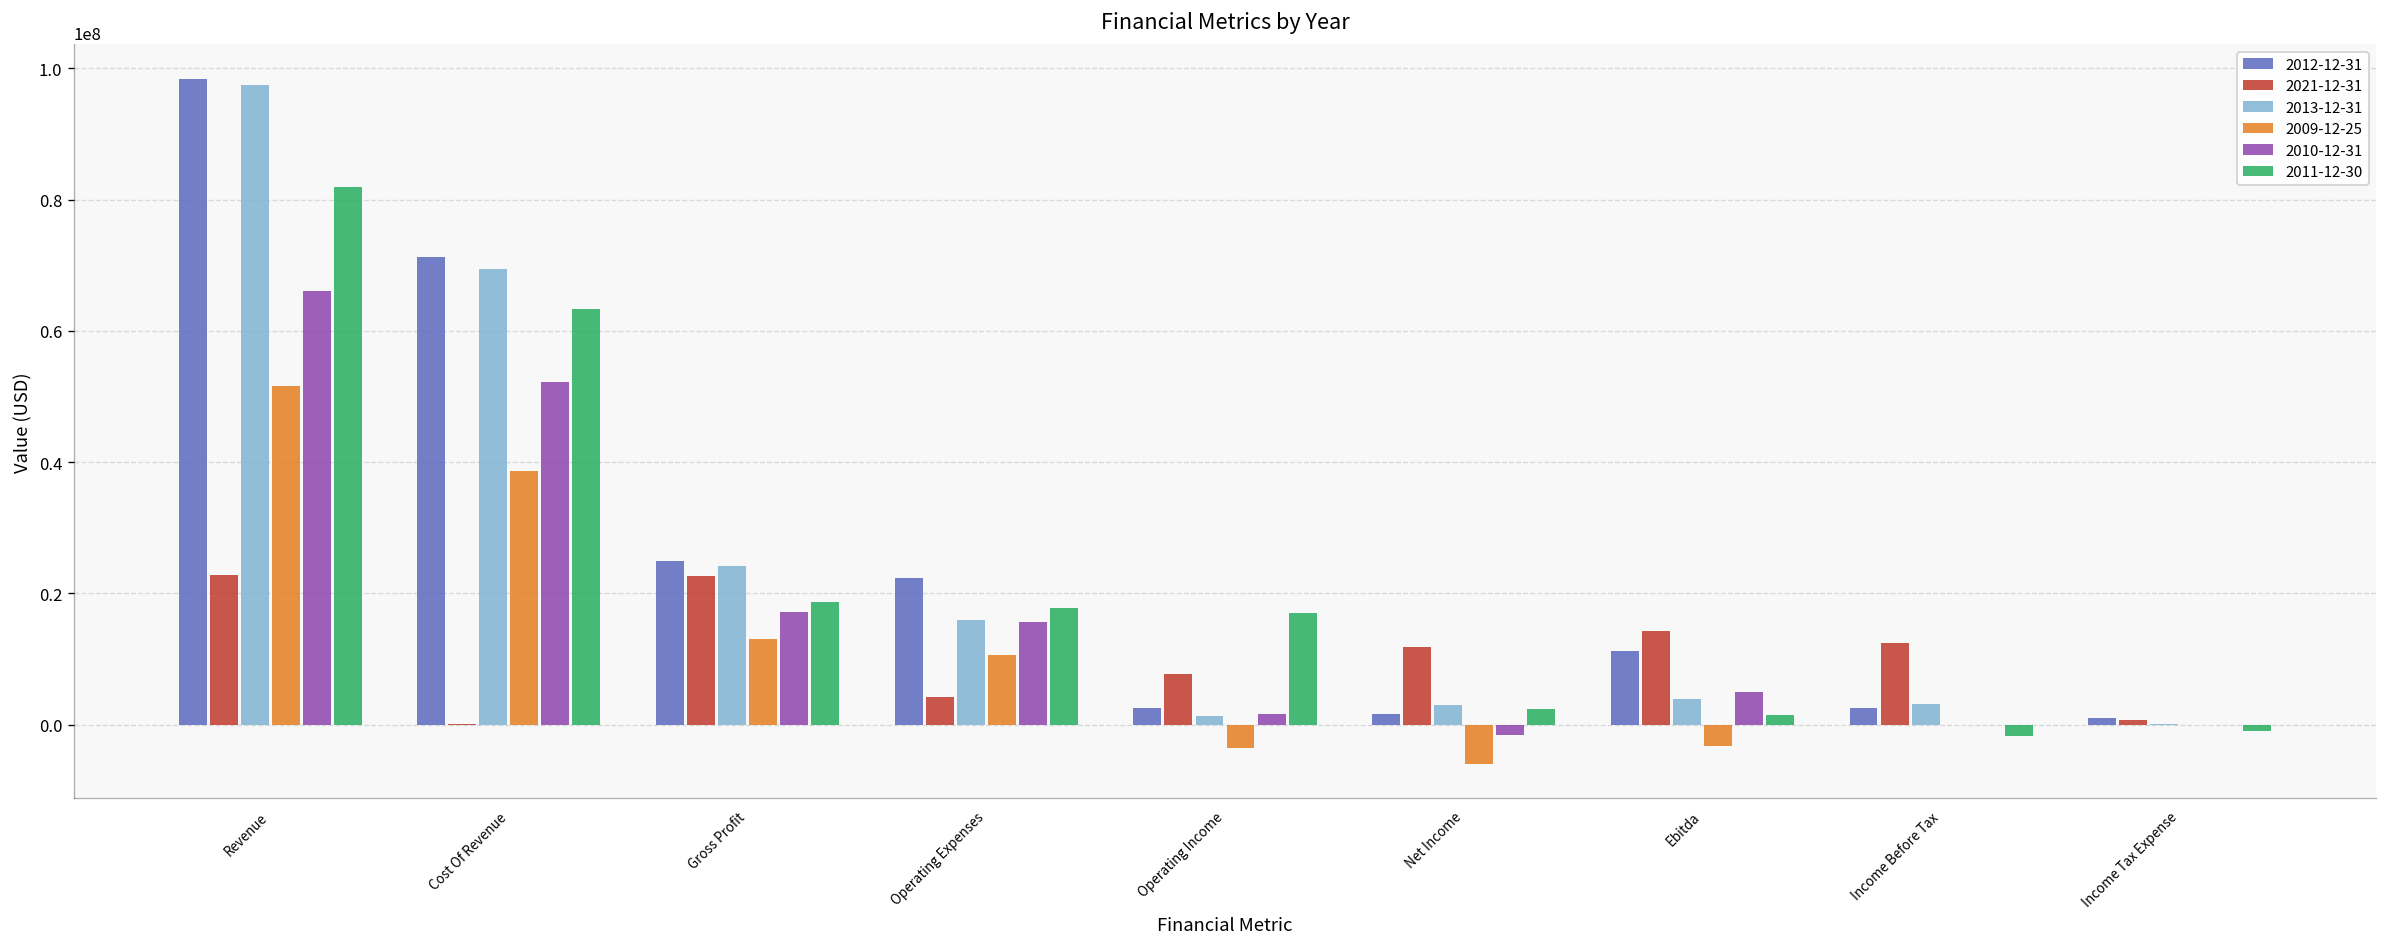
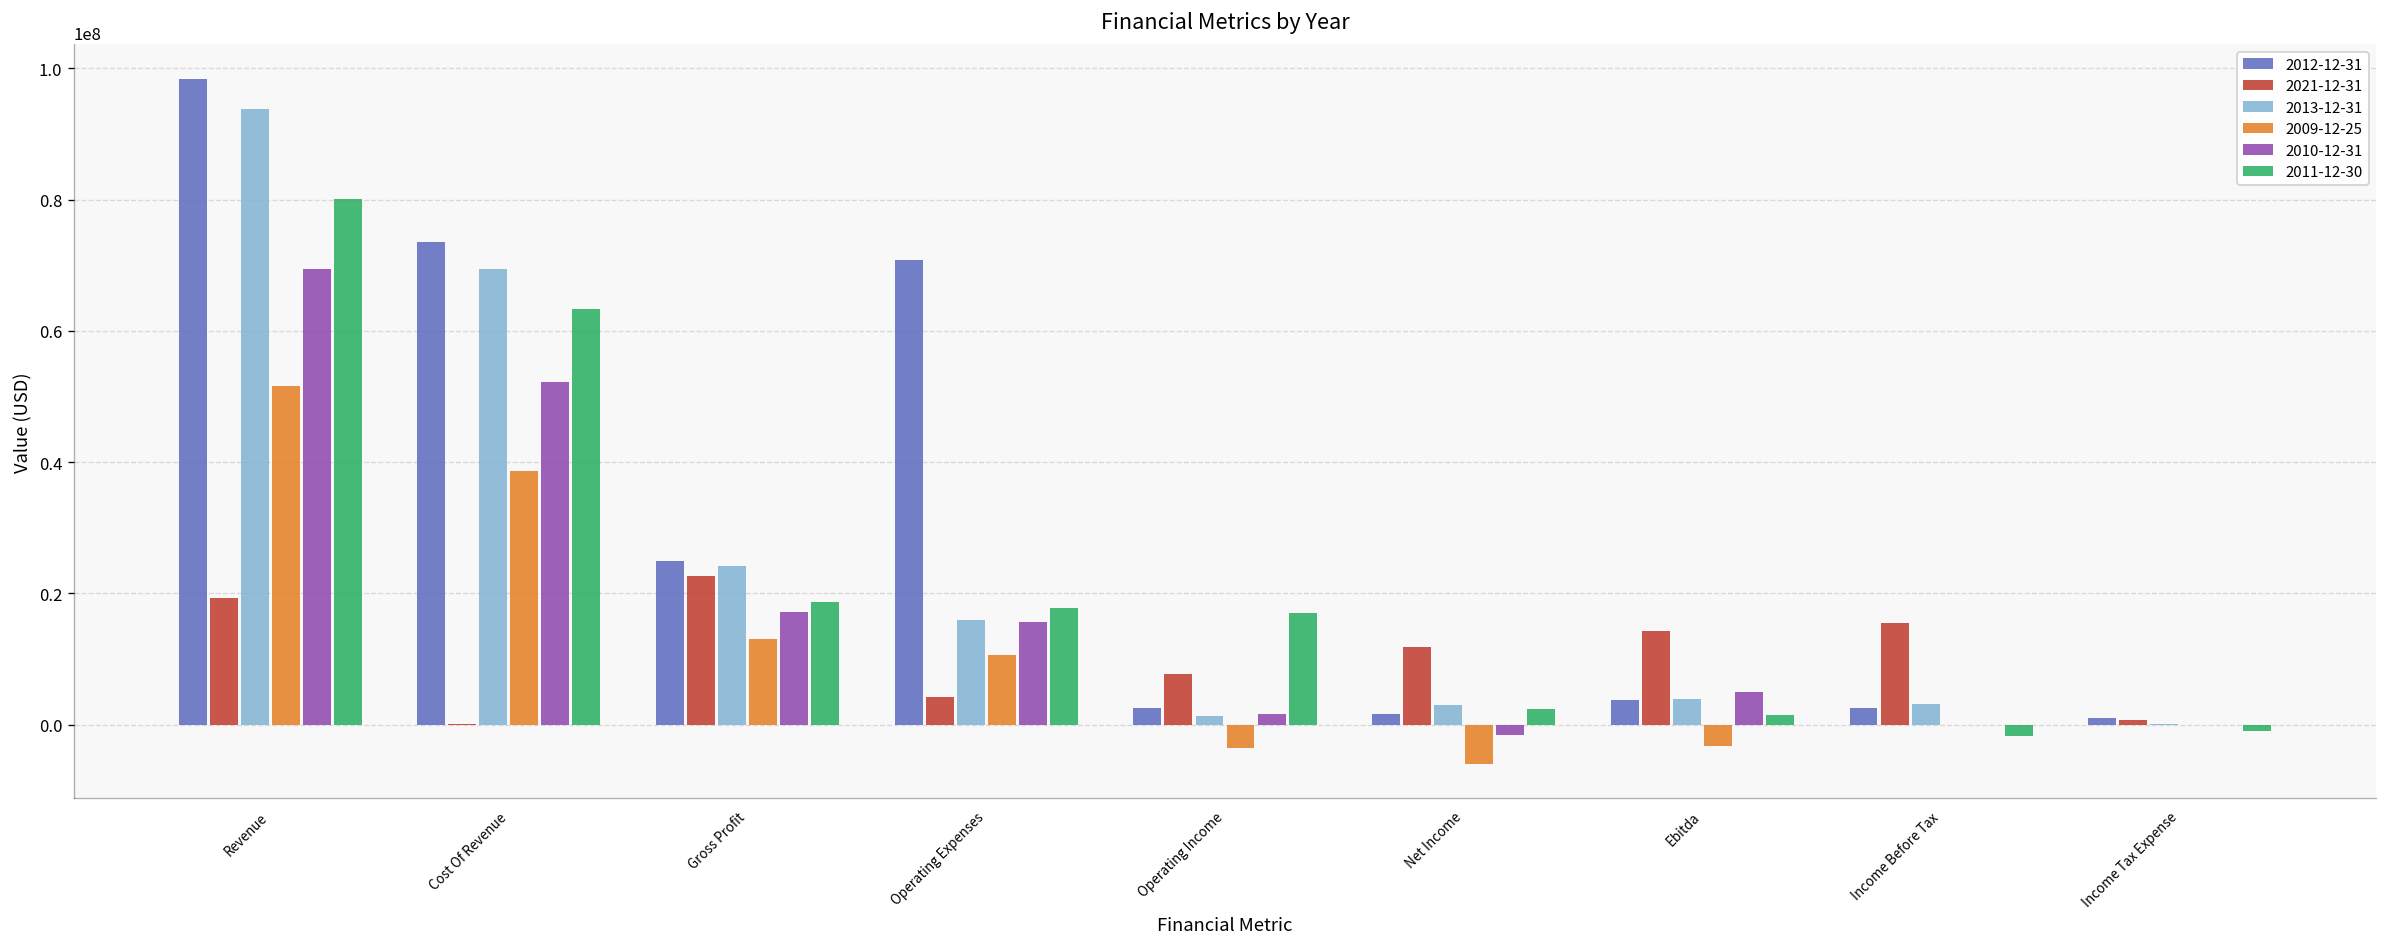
  {
    "2012-12-31": {
      "Revenue": 98000000,
-     "Cost Of Revenue": 71000000,
+     "Cost Of Revenue": 74000000,
      "Gross Profit": 25000000,
-     "Operating Expenses": 22000000,
+     "Operating Expenses": 71000000,
      "Operating Income": 2000000,
      "Net Income": 2000000,
-     "Ebitda": 11000000,
+     "Ebitda": 4000000,
      "Income Before Tax": 3000000,
      "Income Tax Expense": 1000000
    },
    "2021-12-31": {
-     "Revenue": 23000000,
+     "Revenue": 19000000,
      "Gross Profit": 23000000,
      "Operating Expenses": 4000000,
      "Operating Income": 8000000,
      "Net Income": 12000000,
      "Ebitda": 14000000,
-     "Income Before Tax": 12000000,
+     "Income Before Tax": 16000000,
      "Income Tax Expense": 1000000
    },
    "2013-12-31": {
-     "Revenue": 97000000,
+     "Revenue": 94000000,
      "Cost Of Revenue": 70000000,
      "Gross Profit": 24000000,
      "Operating Expenses": 16000000,
      "Operating Income": 1000000,
      "Net Income": 3000000,
      "Ebitda": 4000000,
      "Income Before Tax": 3000000
    },
    "2009-12-25": {
      "Revenue": 52000000,
      "Cost Of Revenue": 39000000,
      "Gross Profit": 13000000,
      "Operating Expenses": 11000000,
      "Operating Income": -4000000,
      "Net Income": -6000000,
      "Ebitda": -3000000,
      "Income Before Tax": 0,
      "Income Tax Expense": 0
    },
    "2010-12-31": {
-     "Revenue": 66000000,
+     "Revenue": 69000000,
      "Cost Of Revenue": 52000000,
      "Gross Profit": 17000000,
      "Operating Expenses": 16000000,
      "Operating Income": 2000000,
      "Net Income": -2000000,
      "Ebitda": 5000000,
      "Income Before Tax": 0,
      "Income Tax Expense": 0
    },
    "2011-12-30": {
-     "Revenue": 82000000,
+     "Revenue": 80000000,
      "Cost Of Revenue": 63000000,
      "Gross Profit": 19000000,
      "Operating Expenses": 18000000,
      "Operating Income": 17000000,
      "Net Income": 2000000,
      "Ebitda": 1000000,
      "Income Before Tax": -2000000,
      "Income Tax Expense": -1000000
    }
  }
